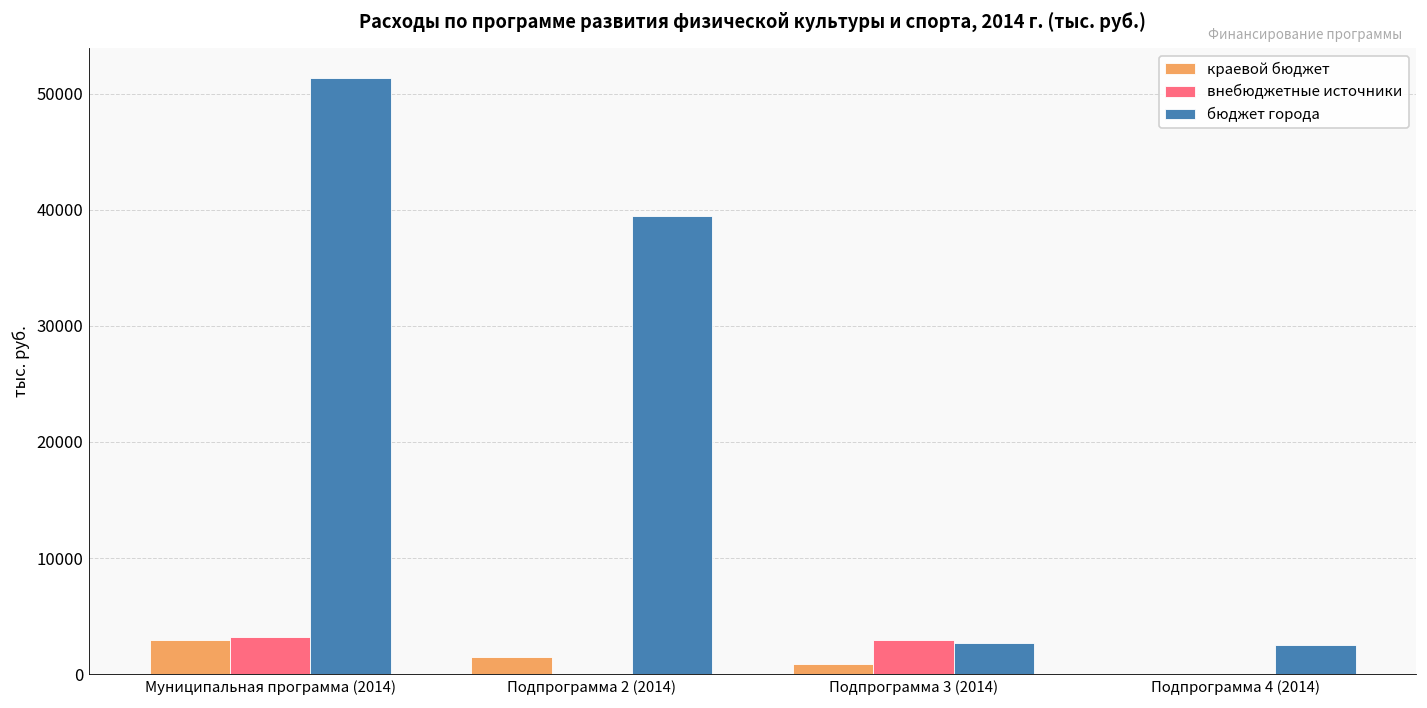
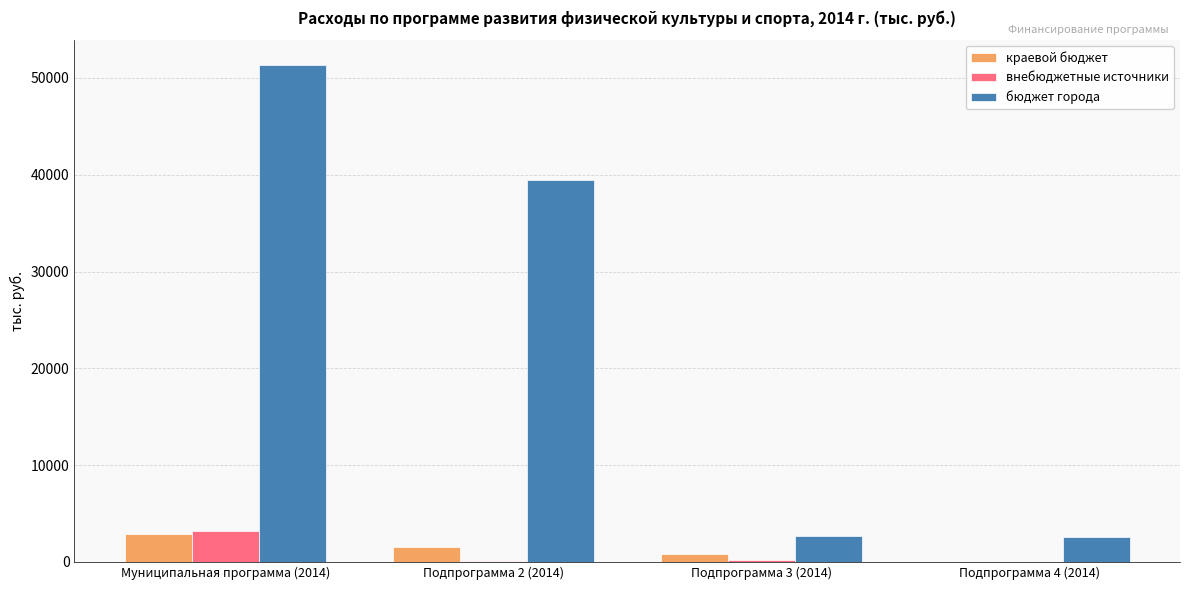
  {
    "краевой бюджет": {
      "Муниципальная программа (2014)": 3000,
      "Подпрограмма 2 (2014)": 1000,
      "Подпрограмма 3 (2014)": 1000,
      "Подпрограмма 4 (2014)": 0
    },
    "внебюджетные источники": {
      "Муниципальная программа (2014)": 3000,
-     "Подпрограмма 3 (2014)": 3000,
+     "Подпрограмма 3 (2014)": 0,
      "Подпрограмма 4 (2014)": 0
    },
    "бюджет города": {
      "Муниципальная программа (2014)": 51000,
      "Подпрограмма 2 (2014)": 39000,
      "Подпрограмма 3 (2014)": 3000,
      "Подпрограмма 4 (2014)": 3000
    }
  }
